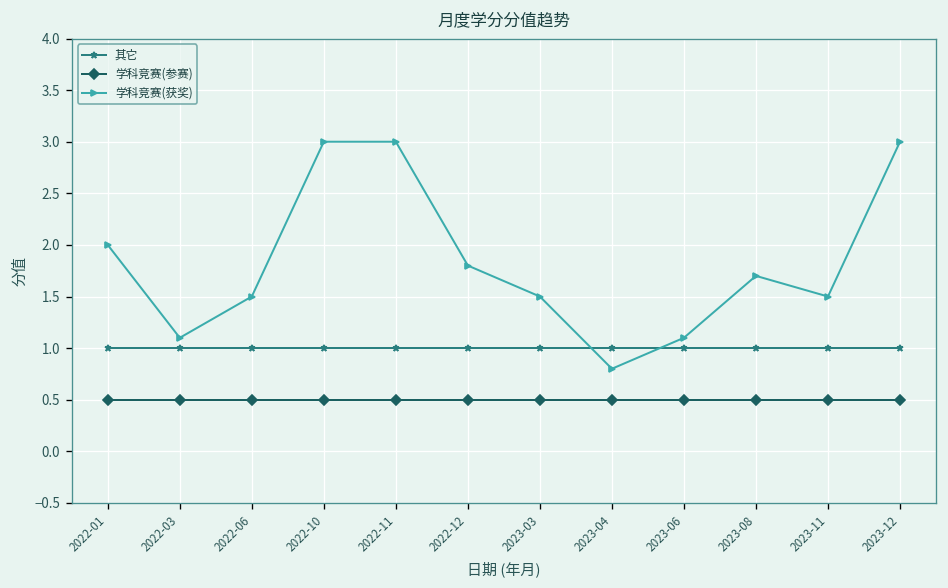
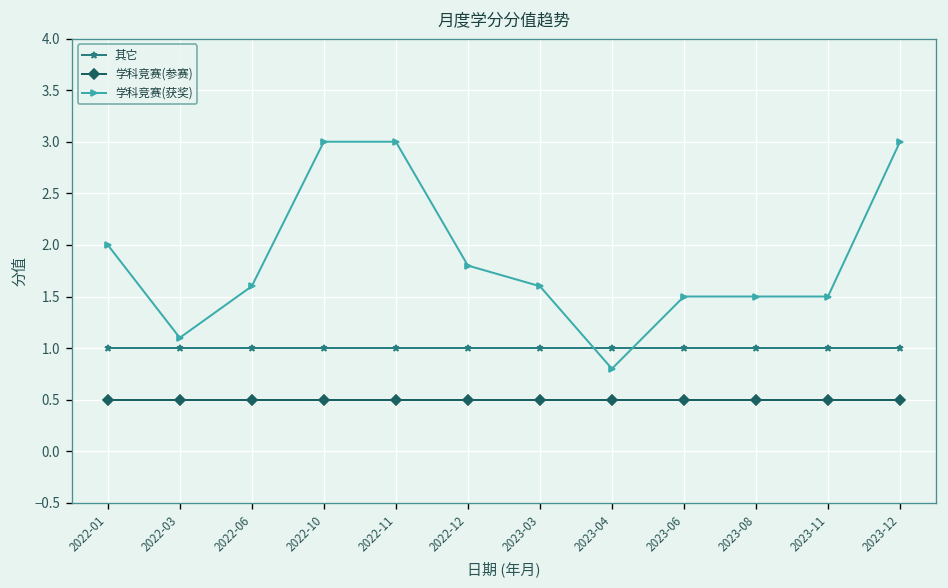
  {
    "学科竞赛(获奖)": {
      "2022-01": 2.0,
      "2022-03": 1.1,
-     "2022-06": 1.5,
+     "2022-06": 1.6,
      "2022-10": 3.0,
      "2022-11": 3.0,
      "2022-12": 1.8,
-     "2023-03": 1.5,
+     "2023-03": 1.6,
      "2023-04": 0.8,
-     "2023-06": 1.1,
-     "2023-08": 1.7,
+     "2023-06": 1.5,
+     "2023-08": 1.5,
      "2023-11": 1.5,
      "2023-12": 3.0
    }
  }
